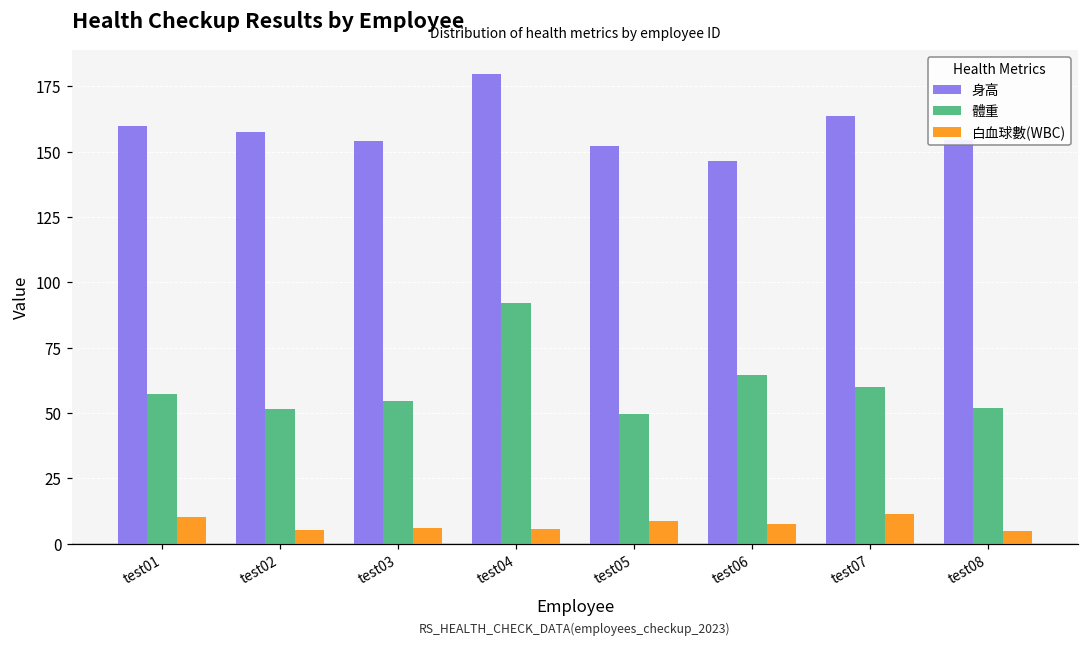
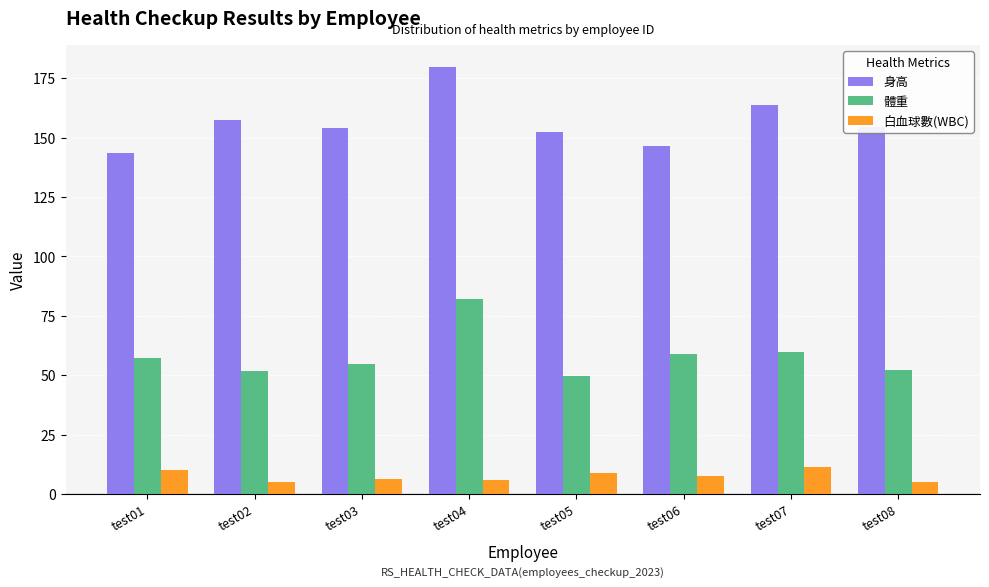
  {
    "身高": {
-     "test01": 160,
+     "test01": 144,
      "test02": 157,
      "test03": 154,
      "test04": 180,
      "test05": 152,
      "test06": 147,
      "test07": 164
    },
    "體重": {
      "test01": 57,
      "test02": 52,
      "test03": 55,
-     "test04": 92,
+     "test04": 82,
      "test05": 50,
-     "test06": 64,
+     "test06": 59,
      "test07": 60,
      "test08": 52
    },
    "白血球數(WBC)": {
      "test01": 10,
      "test02": 5,
      "test03": 6,
      "test04": 6,
      "test05": 9,
      "test06": 8,
      "test07": 12,
      "test08": 5
    }
  }
